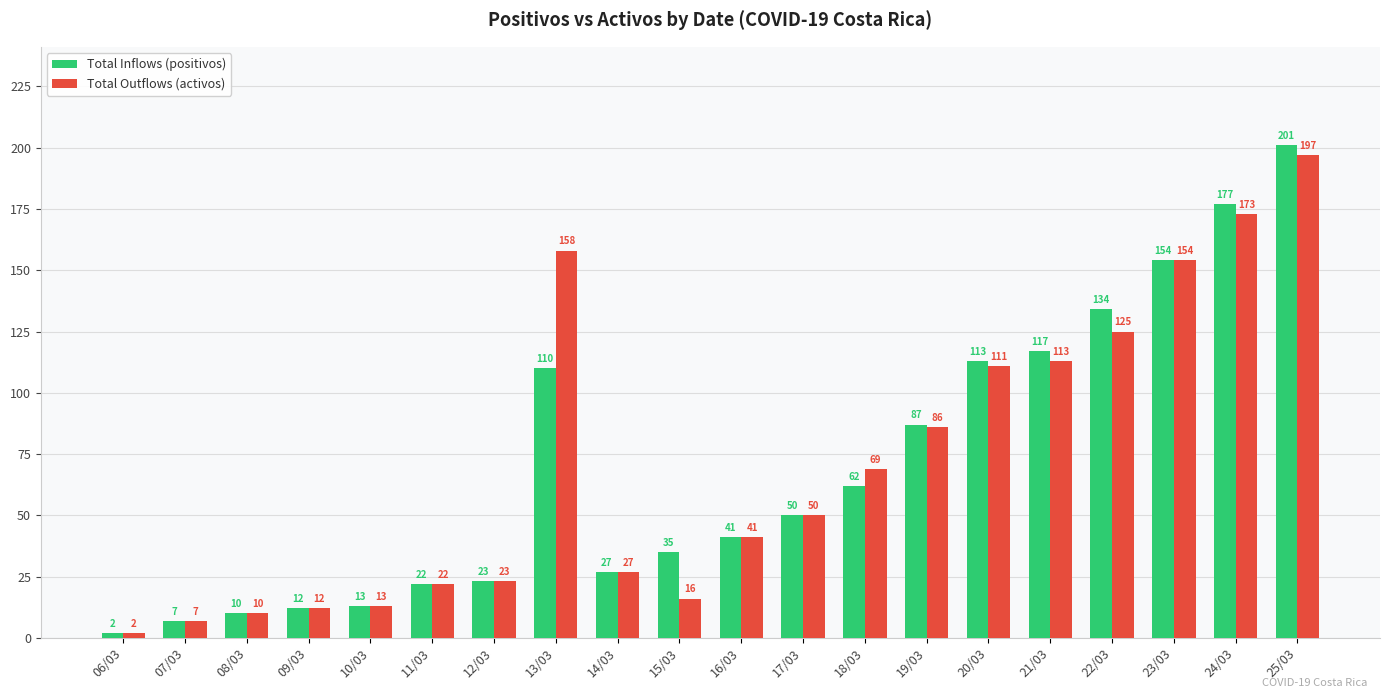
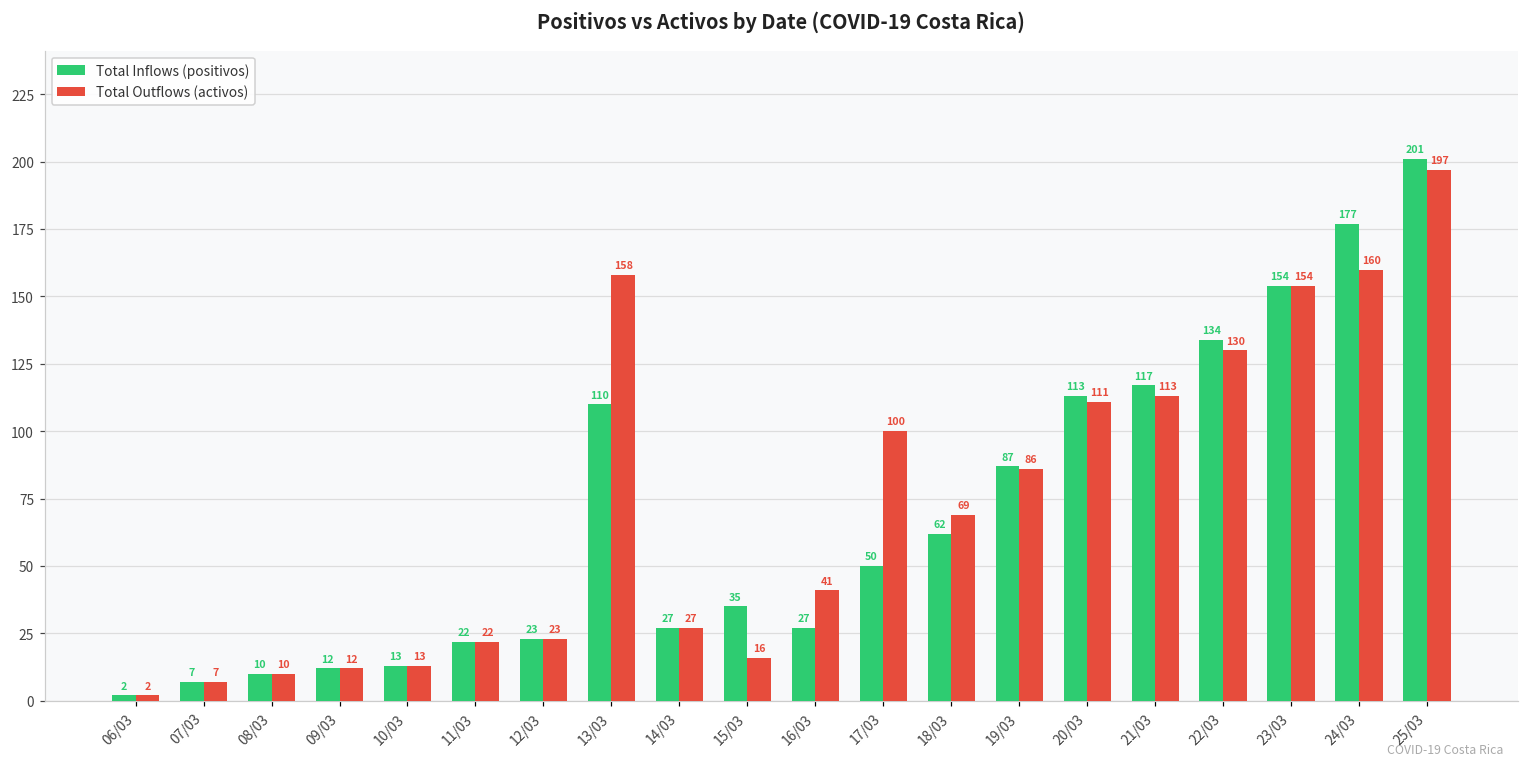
  {
    "Total Inflows (positivos)": {
      "06/03": 2,
      "07/03": 7,
      "08/03": 10,
      "09/03": 12,
      "10/03": 13,
      "11/03": 22,
      "12/03": 23,
      "13/03": 110,
      "14/03": 27,
      "15/03": 35,
-     "16/03": 41,
+     "16/03": 27,
      "17/03": 50,
      "18/03": 62,
      "19/03": 87,
      "20/03": 113,
      "21/03": 117,
      "22/03": 134,
      "23/03": 154,
      "24/03": 177,
      "25/03": 201
    },
    "Total Outflows (activos)": {
      "06/03": 2,
      "07/03": 7,
      "08/03": 10,
      "09/03": 12,
      "10/03": 13,
      "11/03": 22,
      "12/03": 23,
      "13/03": 158,
      "14/03": 27,
      "15/03": 16,
      "16/03": 41,
-     "17/03": 50,
+     "17/03": 100,
      "18/03": 69,
      "19/03": 86,
      "20/03": 111,
      "21/03": 113,
-     "22/03": 125,
+     "22/03": 130,
      "23/03": 154,
-     "24/03": 173,
+     "24/03": 160,
      "25/03": 197
    }
  }
